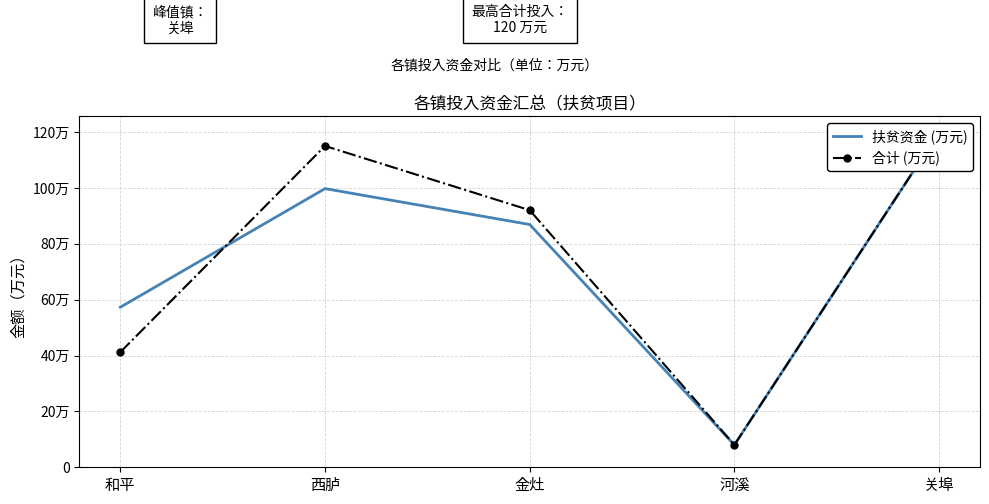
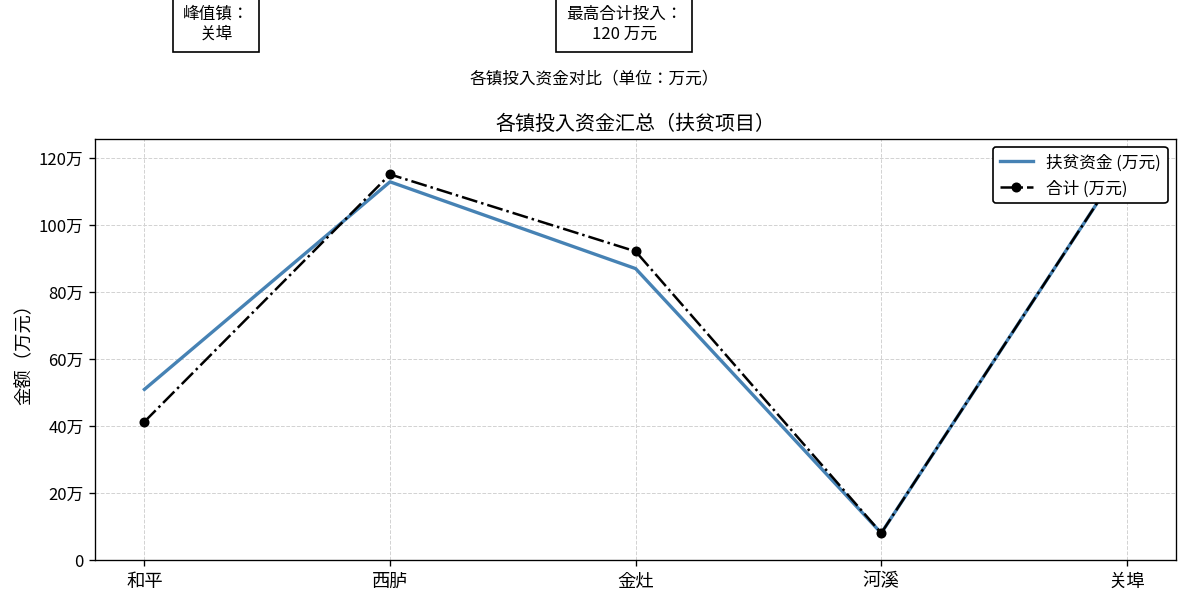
  {
    "扶贫资金 (万元)": {
-     "和平": "57万",
-     "西胪": "100万",
+     "和平": "51万",
+     "西胪": "113万",
      "金灶": "87万"
    },
    "合计 (万元)": {
      "和平": "41万",
      "西胪": "115万",
      "金灶": "92万"
    }
  }
